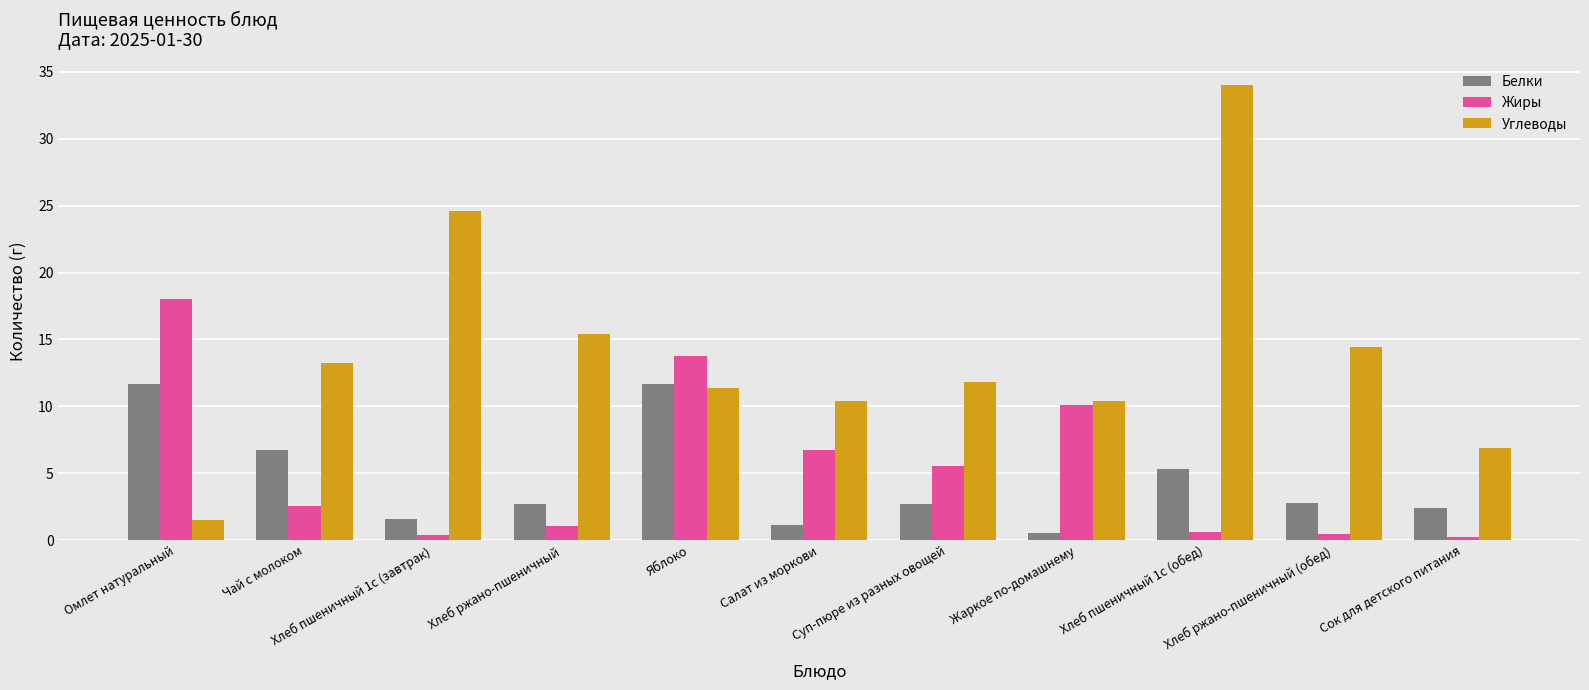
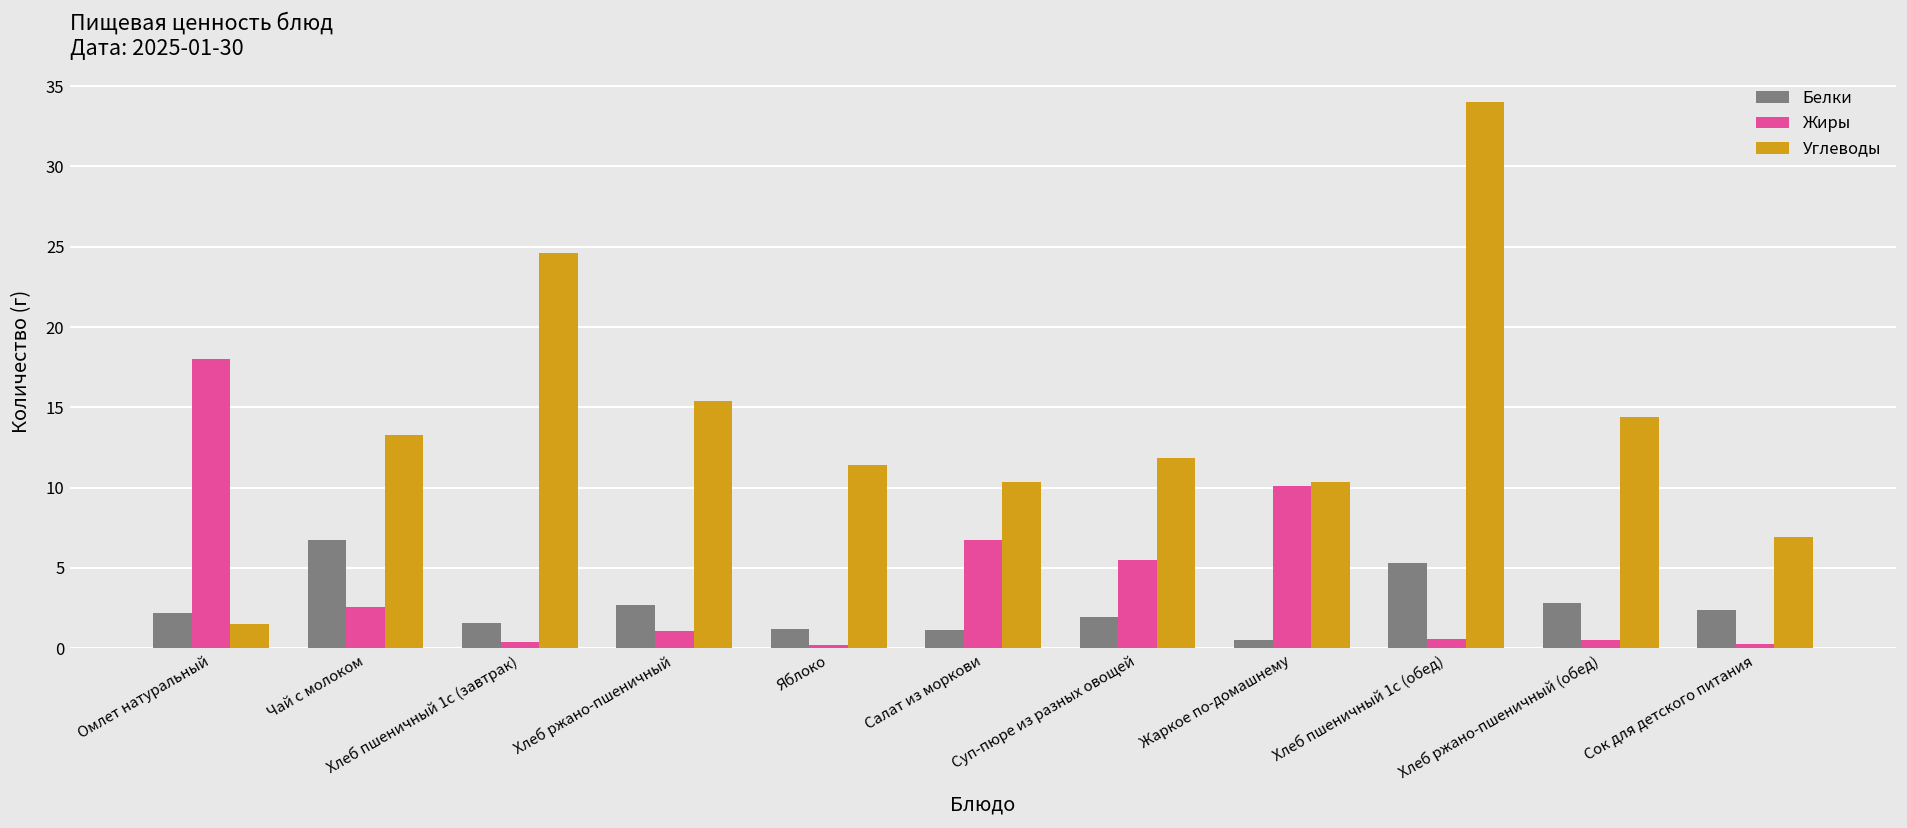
  {
    "Белки": {
-     "Омлет натуральный": 11.6,
+     "Омлет натуральный": 2.2,
      "Чай с молоком": 6.8,
      "Хлеб пшеничный 1с (завтрак)": 1.6,
      "Хлеб ржано-пшеничный": 2.7,
-     "Яблоко": 11.7,
+     "Яблоко": 1.2,
      "Салат из моркови": 1.1,
-     "Суп-пюре из разных овощей": 2.7,
+     "Суп-пюре из разных овощей": 2.0,
      "Жаркое по-домашнему": 0.5,
      "Хлеб пшеничный 1с (обед)": 5.3,
      "Хлеб ржано-пшеничный (обед)": 2.8,
      "Сок для детского питания": 2.4
    },
    "Жиры": {
      "Омлет натуральный": 18.0,
      "Чай с молоком": 2.6,
      "Хлеб пшеничный 1с (завтрак)": 0.4,
      "Хлеб ржано-пшеничный": 1.1,
-     "Яблоко": 13.8,
+     "Яблоко": 0.2,
      "Салат из моркови": 6.8,
      "Суп-пюре из разных овощей": 5.5,
      "Жаркое по-домашнему": 10.1,
      "Хлеб пшеничный 1с (обед)": 0.6,
      "Хлеб ржано-пшеничный (обед)": 0.5,
      "Сок для детского питания": 0.2
    },
    "Углеводы": {
      "Омлет натуральный": 1.5,
      "Чай с молоком": 13.3,
      "Хлеб пшеничный 1с (завтрак)": 24.6,
      "Хлеб ржано-пшеничный": 15.4,
      "Яблоко": 11.4,
      "Салат из моркови": 10.4,
      "Суп-пюре из разных овощей": 11.9,
      "Жаркое по-домашнему": 10.4,
      "Хлеб пшеничный 1с (обед)": 34.0,
      "Хлеб ржано-пшеничный (обед)": 14.4,
      "Сок для детского питания": 6.9
    }
  }
